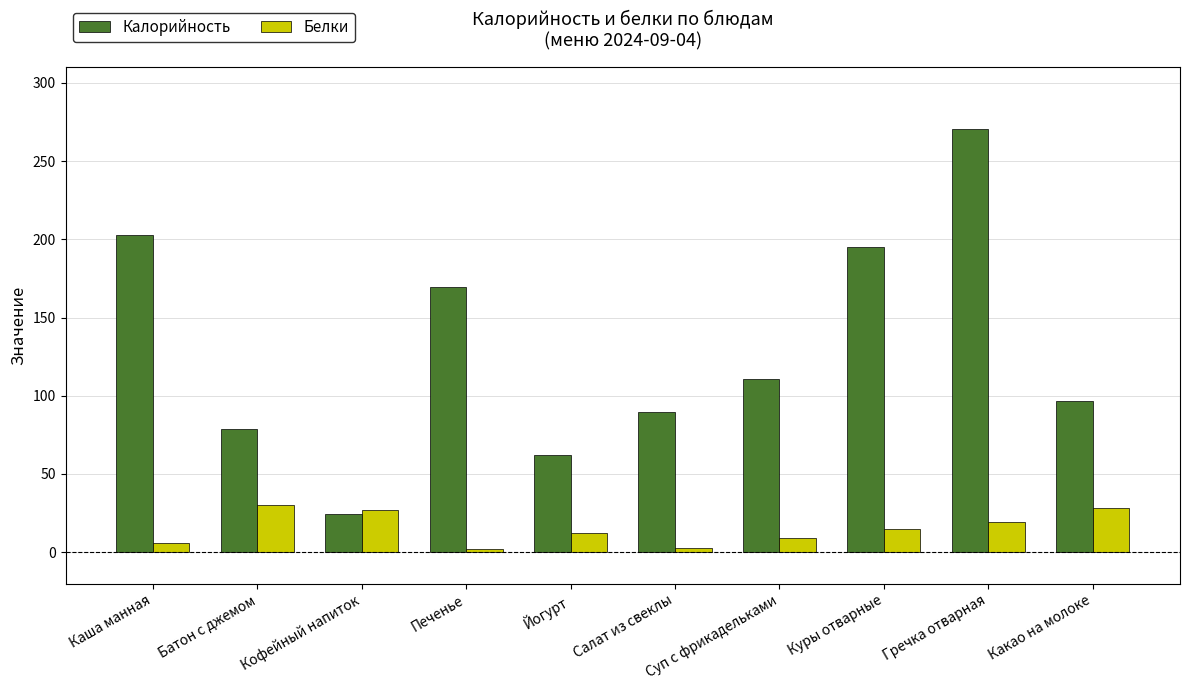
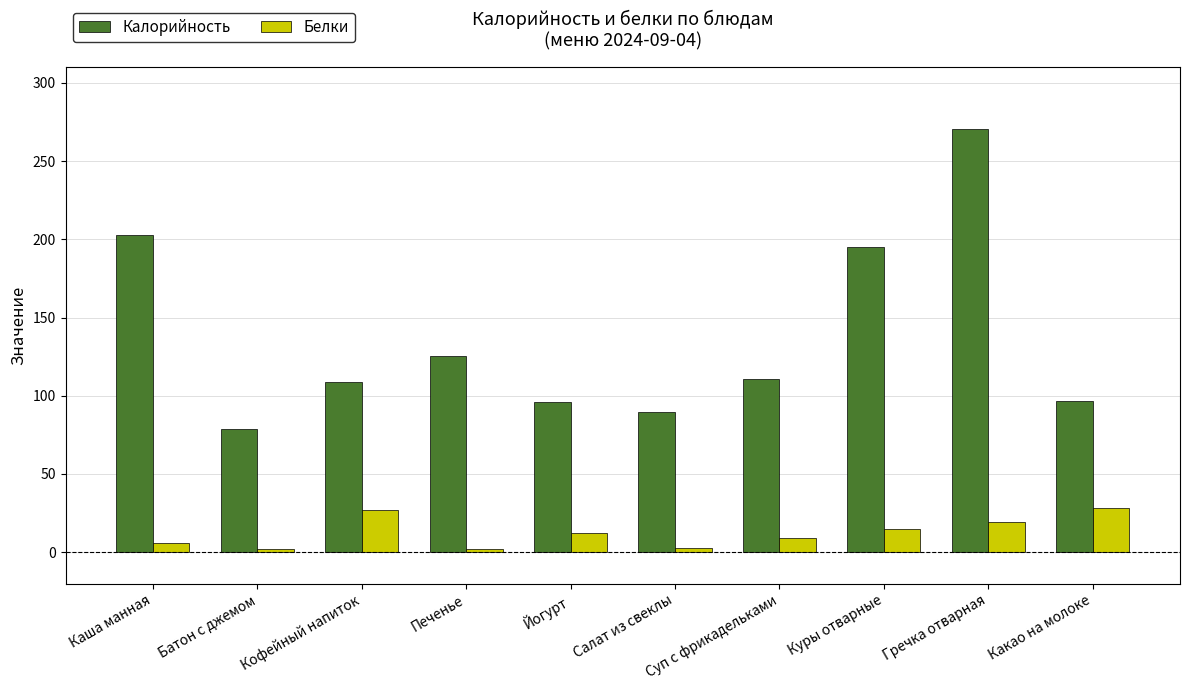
  {
    "Калорийность": {
      "Каша манная": 203,
      "Батон с джемом": 79,
-     "Кофейный напиток": 24,
-     "Печенье": 170,
-     "Йогурт": 62,
+     "Кофейный напиток": 109,
+     "Печенье": 125,
+     "Йогурт": 96,
      "Салат из свеклы": 89,
      "Суп с фрикадельками": 111,
      "Куры отварные": 195,
      "Гречка отварная": 271,
      "Какао на молоке": 97
    },
    "Белки": {
      "Каша манная": 6,
-     "Батон с джемом": 30,
+     "Батон с джемом": 2,
      "Кофейный напиток": 27,
      "Печенье": 2,
      "Йогурт": 12,
      "Салат из свеклы": 3,
      "Суп с фрикадельками": 9,
      "Куры отварные": 15,
      "Гречка отварная": 19,
      "Какао на молоке": 28
    }
  }
